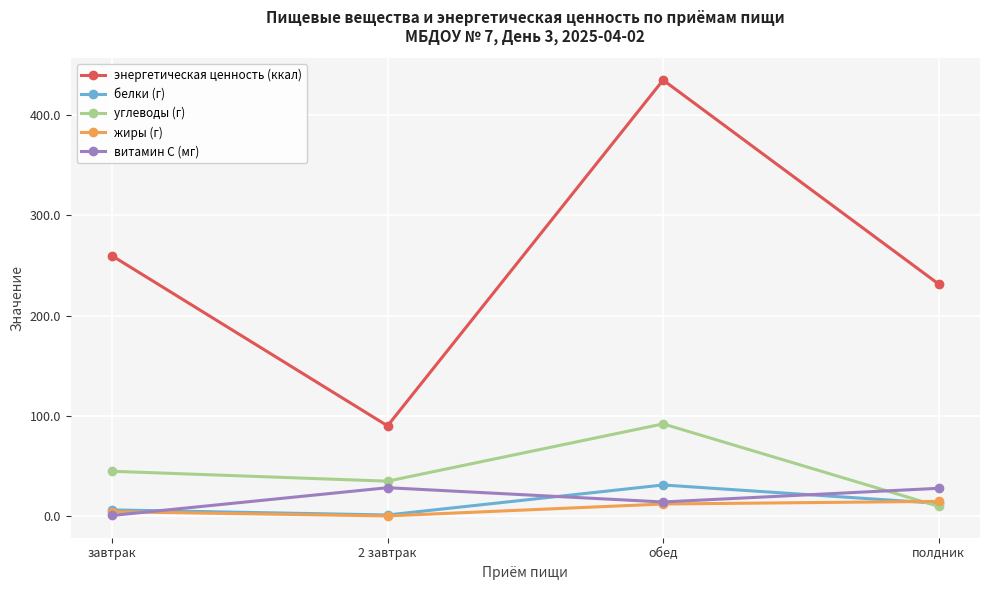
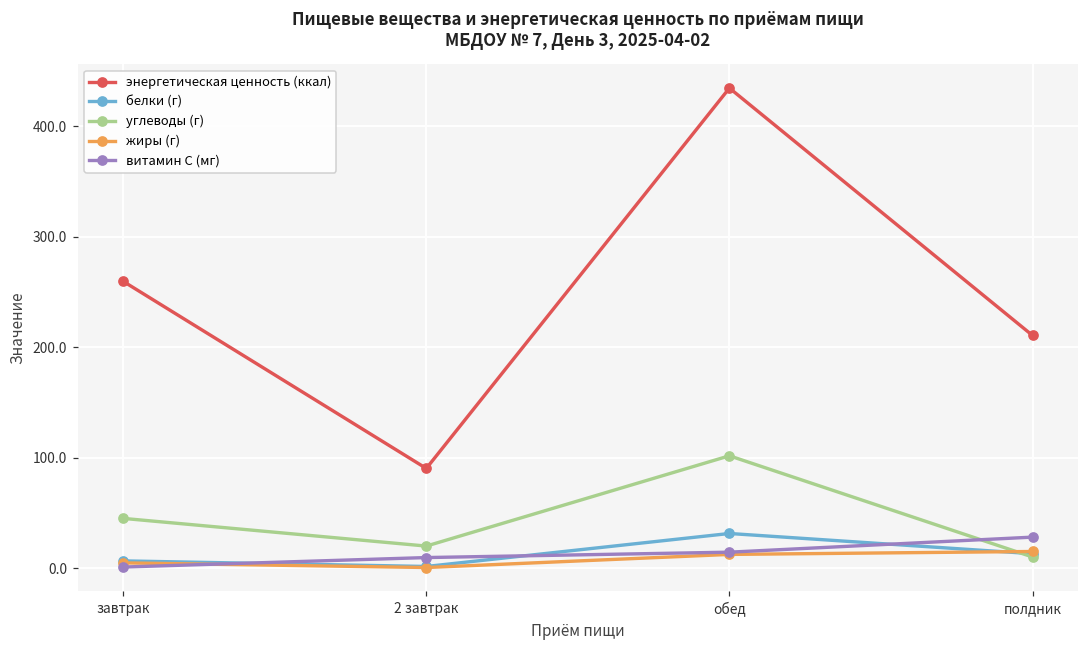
  {
    "энергетическая ценность (ккал)": {
      "завтрак": 260,
      "2 завтрак": 90,
      "обед": 435,
-     "полдник": 231
+     "полдник": 211
    },
    "белки (г)": {
      "обед": 31
    },
    "углеводы (г)": {
      "завтрак": 45,
-     "2 завтрак": 35,
-     "обед": 92,
+     "2 завтрак": 20,
+     "обед": 102,
      "полдник": 10
    },
    "витамин С (мг)": {
      "завтрак": 1,
-     "2 завтрак": 29,
+     "2 завтрак": 10,
      "полдник": 28
    }
  }
